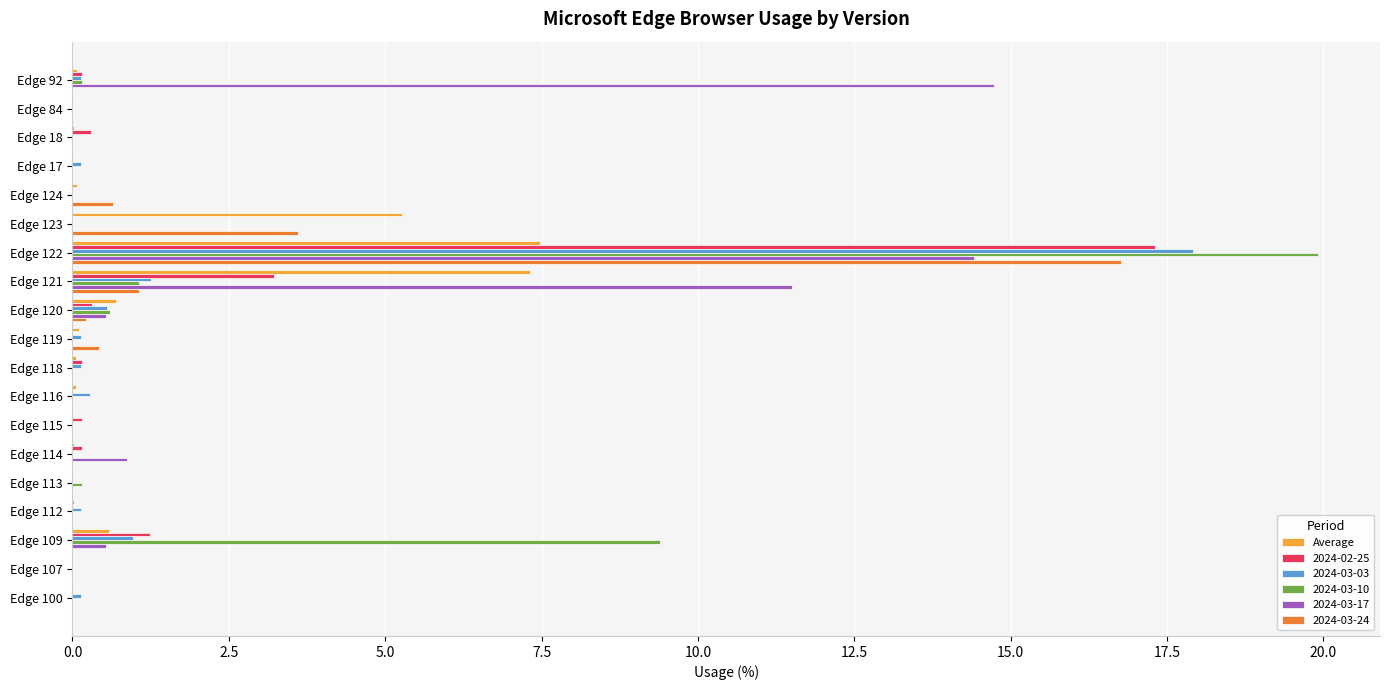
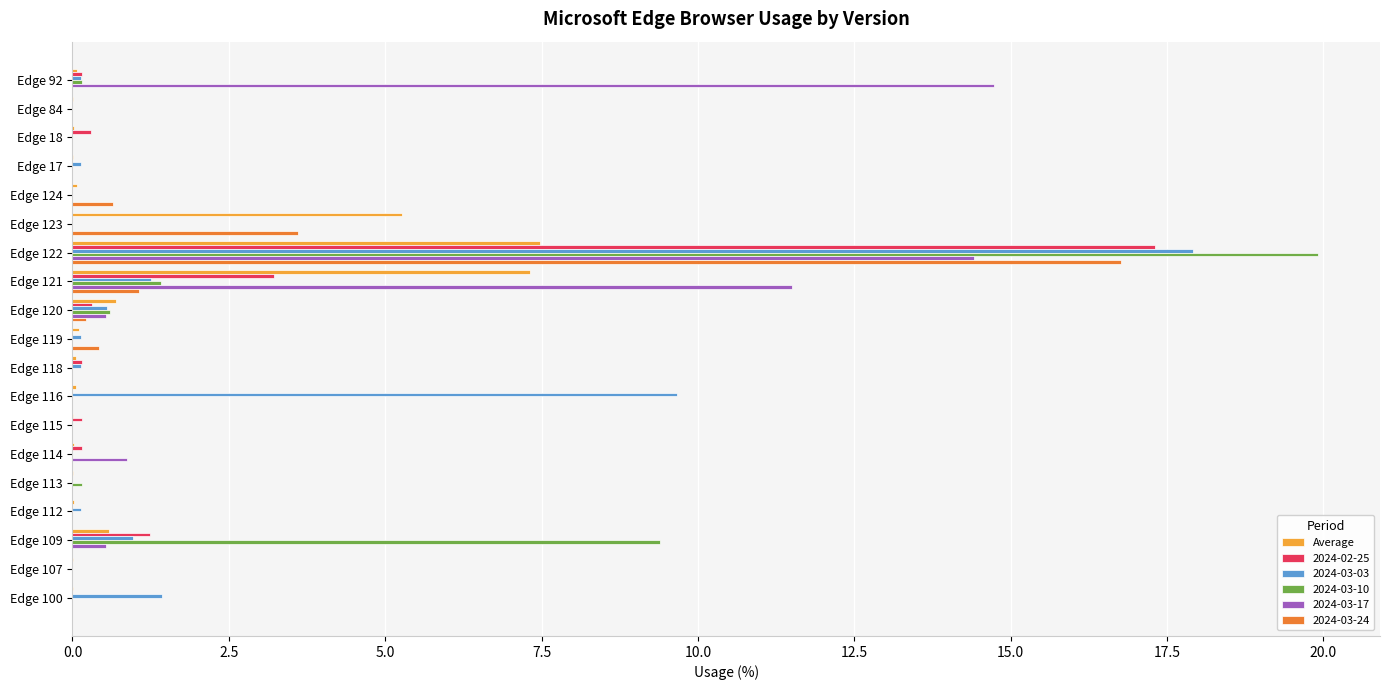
  {
    "2024-02-25": {
      "Edge 92": 0.2,
      "Edge 84": 0.0,
      "Edge 18": 0.3,
      "Edge 17": 0.0,
      "Edge 124": 0.0,
      "Edge 123": 0.0,
      "Edge 122": 17.3,
      "Edge 121": 3.2,
      "Edge 120": 0.3,
      "Edge 119": 0.0,
      "Edge 118": 0.2,
      "Edge 116": 0.0,
      "Edge 115": 0.2,
      "Edge 114": 0.2,
      "Edge 113": 0.0,
      "Edge 112": 0.0,
      "Edge 109": 1.2,
      "Edge 107": 0.0,
      "Edge 100": 0.0
    },
    "2024-03-03": {
      "Edge 92": 0.1,
      "Edge 84": 0.0,
      "Edge 18": 0.0,
      "Edge 17": 0.1,
      "Edge 124": 0.0,
      "Edge 123": 0.0,
      "Edge 122": 17.9,
      "Edge 121": 1.3,
      "Edge 120": 0.6,
      "Edge 119": 0.1,
      "Edge 118": 0.1,
-     "Edge 116": 0.3,
+     "Edge 116": 9.7,
      "Edge 115": 0.0,
      "Edge 114": 0.0,
      "Edge 113": 0.0,
      "Edge 112": 0.1,
      "Edge 109": 1.0,
      "Edge 107": 0.0,
-     "Edge 100": 0.1
+     "Edge 100": 1.4
    },
    "2024-03-10": {
      "Edge 92": 0.2,
      "Edge 84": 0.0,
      "Edge 18": 0.0,
      "Edge 17": 0.0,
      "Edge 124": 0.0,
      "Edge 123": 0.0,
      "Edge 122": 19.9,
-     "Edge 121": 1.1,
+     "Edge 121": 1.4,
      "Edge 120": 0.6,
      "Edge 119": 0.0,
      "Edge 118": 0.0,
      "Edge 116": 0.0,
      "Edge 115": 0.0,
      "Edge 114": 0.0,
      "Edge 113": 0.2,
      "Edge 112": 0.0,
      "Edge 109": 9.4,
      "Edge 107": 0.0,
      "Edge 100": 0.0
    },
    "2024-03-17": {
      "Edge 92": 14.7,
      "Edge 84": 0.0,
      "Edge 18": 0.0,
      "Edge 17": 0.0,
      "Edge 124": 0.0,
      "Edge 123": 0.0,
      "Edge 122": 14.4,
      "Edge 121": 11.5,
      "Edge 120": 0.5,
      "Edge 119": 0.0,
      "Edge 118": 0.0,
      "Edge 116": 0.0,
      "Edge 115": 0.0,
      "Edge 114": 0.9,
      "Edge 113": 0.0,
      "Edge 112": 0.0,
      "Edge 109": 0.5,
      "Edge 107": 0.0,
      "Edge 100": 0.0
    }
  }
